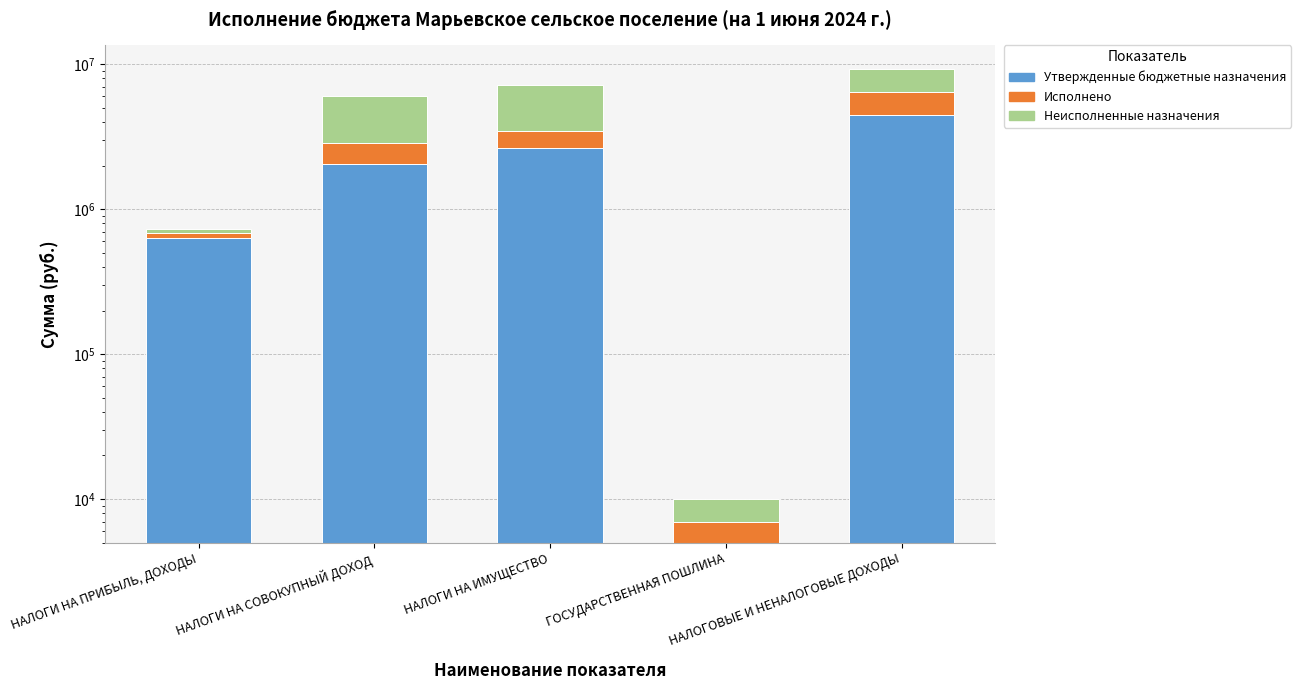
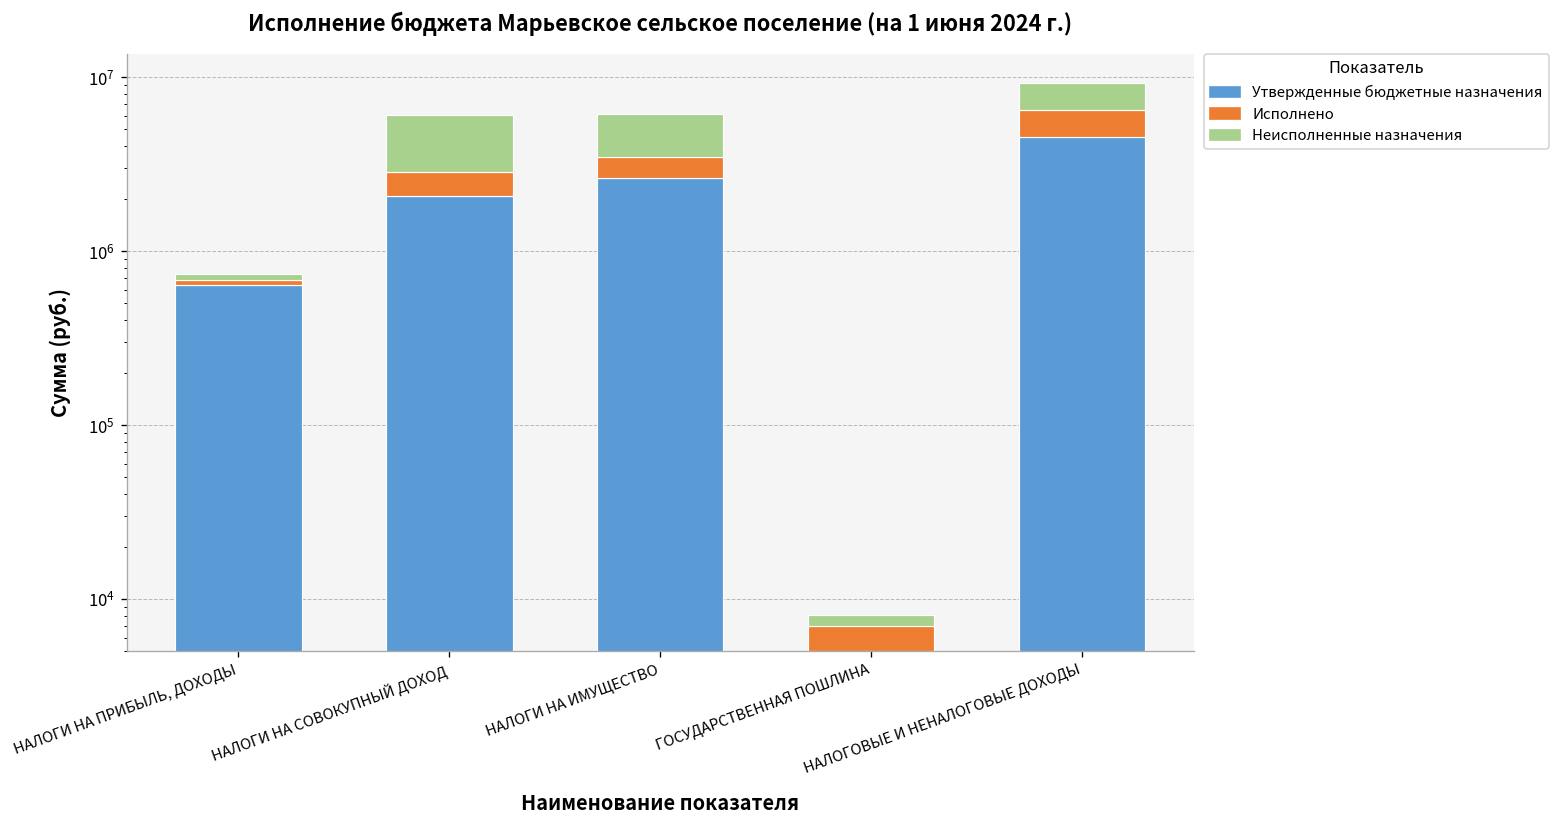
  {
    "Утвержденные бюджетные назначения": {
      "НАЛОГИ НА ПРИБЫЛЬ, ДОХОДЫ": 600000,
      "НАЛОГИ НА СОВОКУПНЫЙ ДОХОД": 2100000,
      "НАЛОГИ НА ИМУЩЕСТВО": 2600000,
      "ГОСУДАРСТВЕННАЯ ПОШЛИНА": 5000,
      "НАЛОГОВЫЕ И НЕНАЛОГОВЫЕ ДОХОДЫ": 4500000
    },
    "Исполнено": {
      "НАЛОГИ НА ПРИБЫЛЬ, ДОХОДЫ": 50000,
      "НАЛОГИ НА СОВОКУПНЫЙ ДОХОД": 800000,
      "НАЛОГИ НА ИМУЩЕСТВО": 900000,
      "ГОСУДАРСТВЕННАЯ ПОШЛИНА": 2000,
      "НАЛОГОВЫЕ И НЕНАЛОГОВЫЕ ДОХОДЫ": 2000000
    },
    "Неисполненные назначения": {
      "НАЛОГИ НА ПРИБЫЛЬ, ДОХОДЫ": 50000,
      "НАЛОГИ НА СОВОКУПНЫЙ ДОХОД": 3200000,
-     "НАЛОГИ НА ИМУЩЕСТВО": 3800000,
-     "ГОСУДАРСТВЕННАЯ ПОШЛИНА": 3000,
+     "НАЛОГИ НА ИМУЩЕСТВО": 2700000,
+     "ГОСУДАРСТВЕННАЯ ПОШЛИНА": 1100,
      "НАЛОГОВЫЕ И НЕНАЛОГОВЫЕ ДОХОДЫ": 2800000
    }
  }
